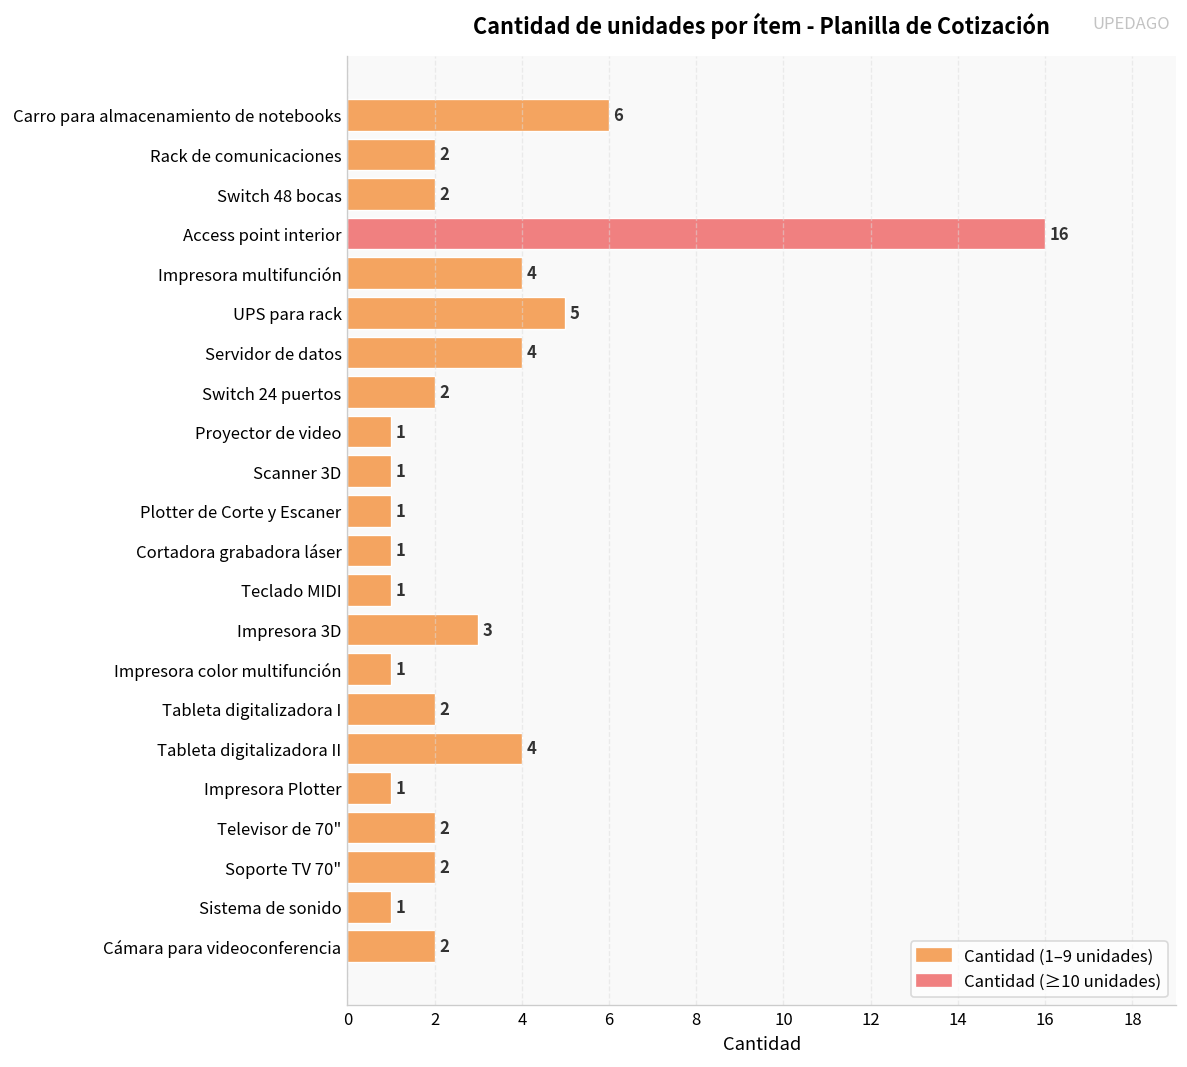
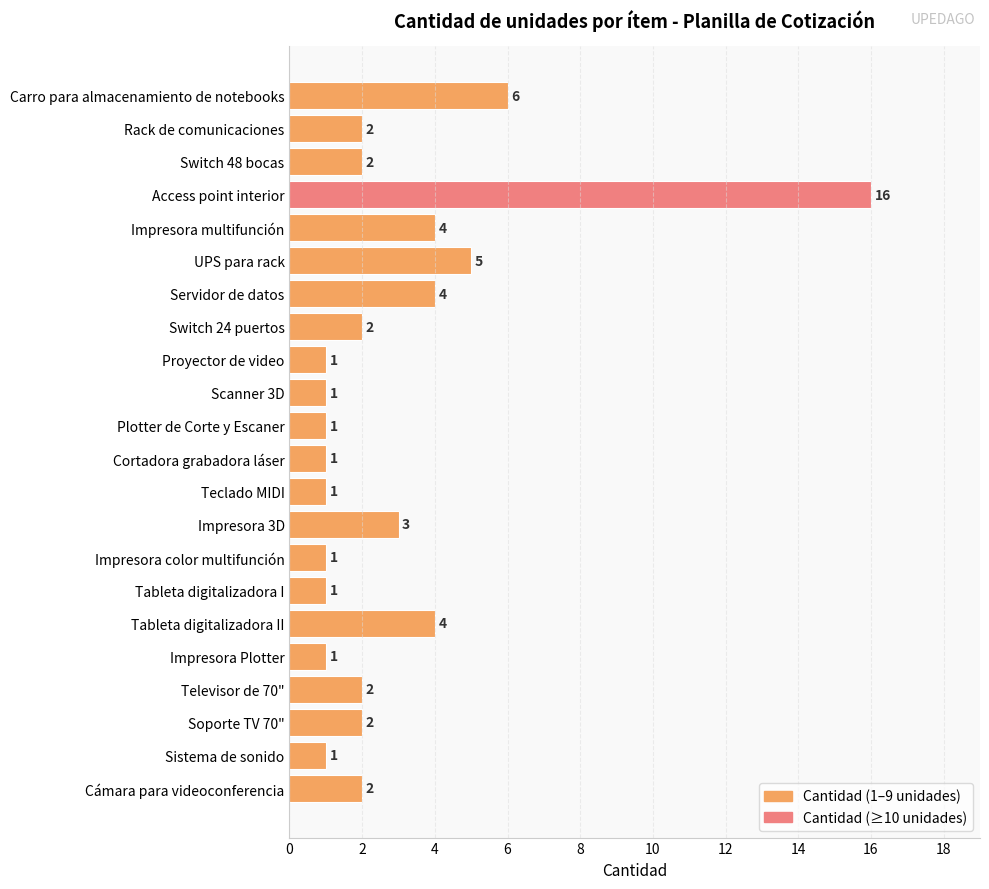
  {
    "Carro para almacenamiento de notebooks": 6,
    "Rack de comunicaciones": 2,
    "Switch 48 bocas": 2,
    "Access point interior": 16,
    "Impresora multifunción": 4,
    "UPS para rack": 5,
    "Servidor de datos": 4,
    "Switch 24 puertos": 2,
    "Proyector de video": 1,
    "Scanner 3D": 1,
    "Plotter de Corte y Escaner": 1,
    "Cortadora grabadora láser": 1,
    "Teclado MIDI": 1,
    "Impresora 3D": 3,
    "Impresora color multifunción": 1,
-   "Tableta digitalizadora I": 2,
+   "Tableta digitalizadora I": 1,
    "Tableta digitalizadora II": 4,
    "Impresora Plotter": 1,
    "Televisor de 70\"": 2,
    "Soporte TV 70\"": 2,
    "Sistema de sonido": 1,
    "Cámara para videoconferencia": 2
  }
